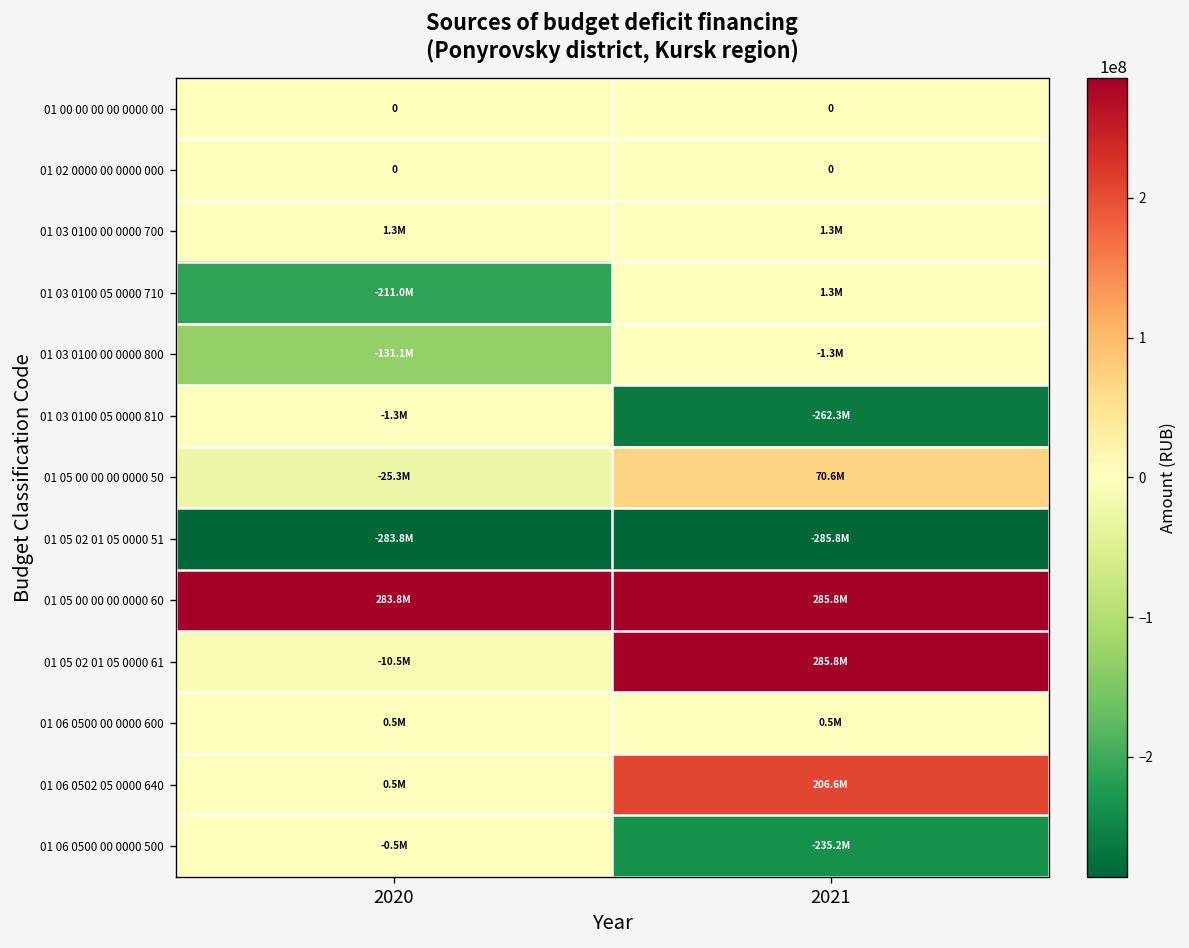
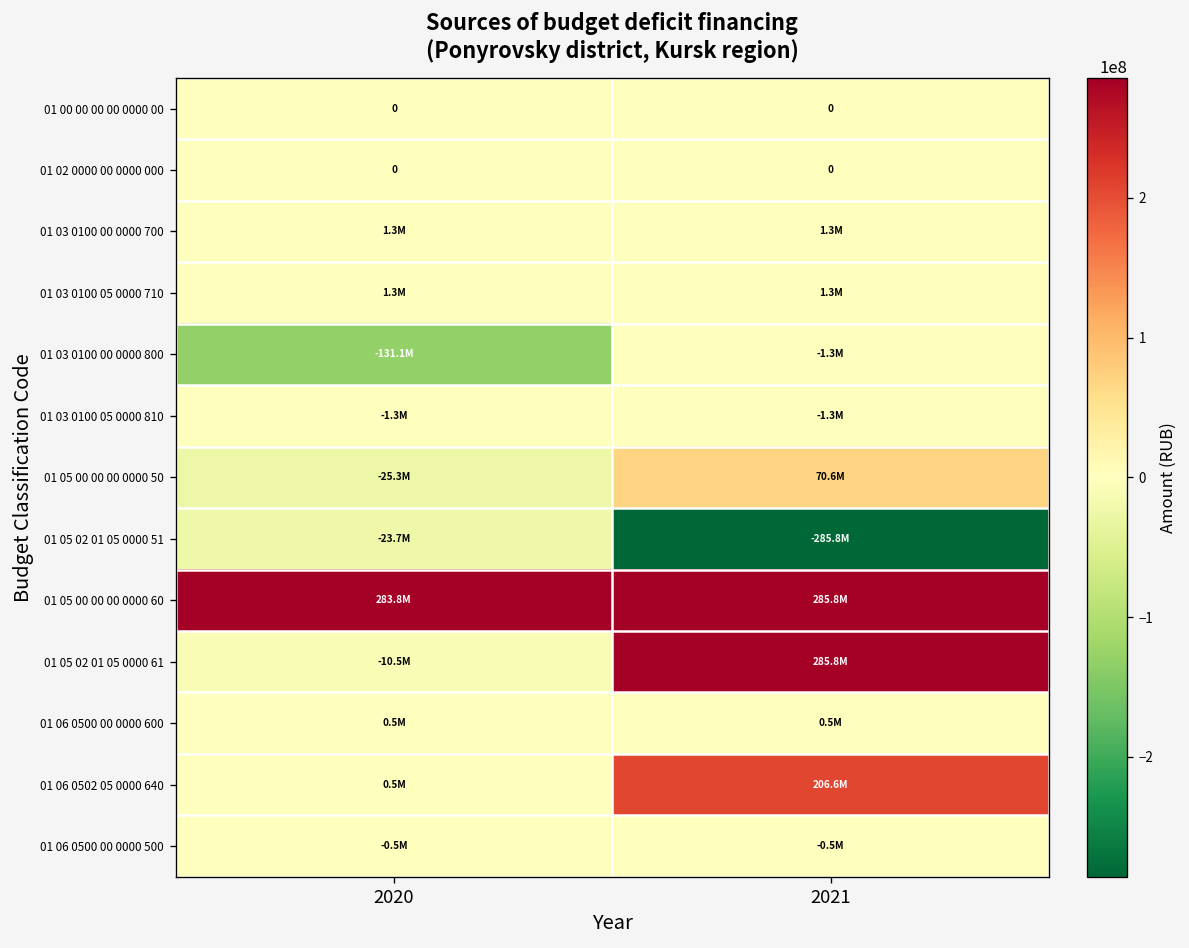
  {
    "01 00 00 00 00 0000 00": {
      "2020": "0",
      "2021": "0"
    },
    "01 02 0000 00 0000 000": {
      "2020": "0",
      "2021": "0"
    },
    "01 03 0100 00 0000 700": {
      "2020": "1.3M",
      "2021": "1.3M"
    },
    "01 03 0100 05 0000 710": {
-     "2020": "-211.0M",
+     "2020": "1.3M",
      "2021": "1.3M"
    },
    "01 03 0100 00 0000 800": {
      "2020": "-131.1M",
      "2021": "-1.3M"
    },
    "01 03 0100 05 0000 810": {
      "2020": "-1.3M",
-     "2021": "-262.3M"
+     "2021": "-1.3M"
    },
    "01 05 00 00 00 0000 50": {
      "2020": "-25.3M",
      "2021": "70.6M"
    },
    "01 05 02 01 05 0000 51": {
-     "2020": "-283.8M",
+     "2020": "-23.7M",
      "2021": "-285.8M"
    },
    "01 05 00 00 00 0000 60": {
      "2020": "283.8M",
      "2021": "285.8M"
    },
    "01 05 02 01 05 0000 61": {
      "2020": "-10.5M",
      "2021": "285.8M"
    },
    "01 06 0500 00 0000 600": {
      "2020": "0.5M",
      "2021": "0.5M"
    },
    "01 06 0502 05 0000 640": {
      "2020": "0.5M",
      "2021": "206.6M"
    },
    "01 06 0500 00 0000 500": {
      "2020": "-0.5M",
-     "2021": "-235.2M"
+     "2021": "-0.5M"
    }
  }
